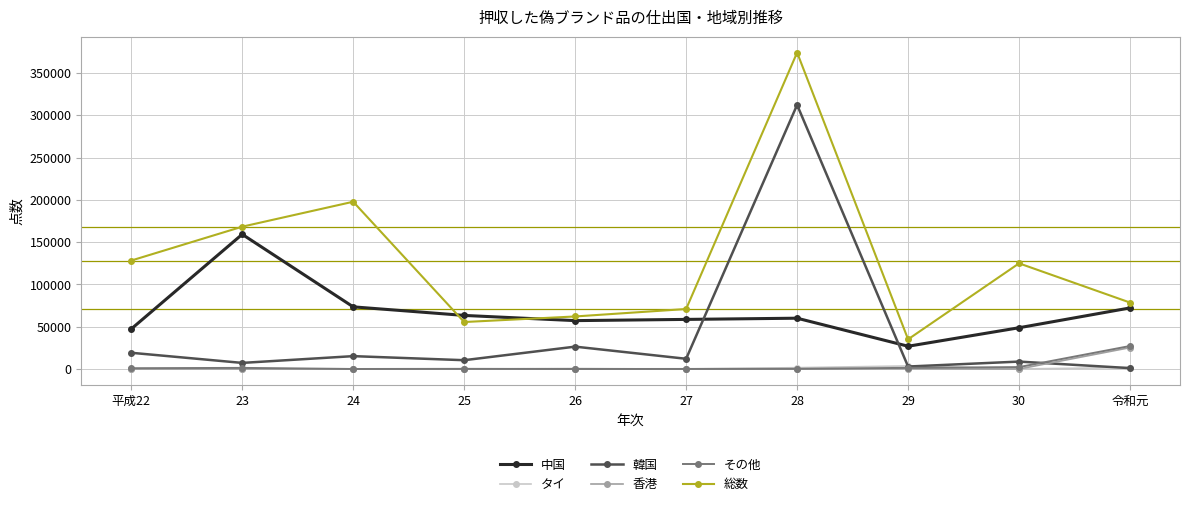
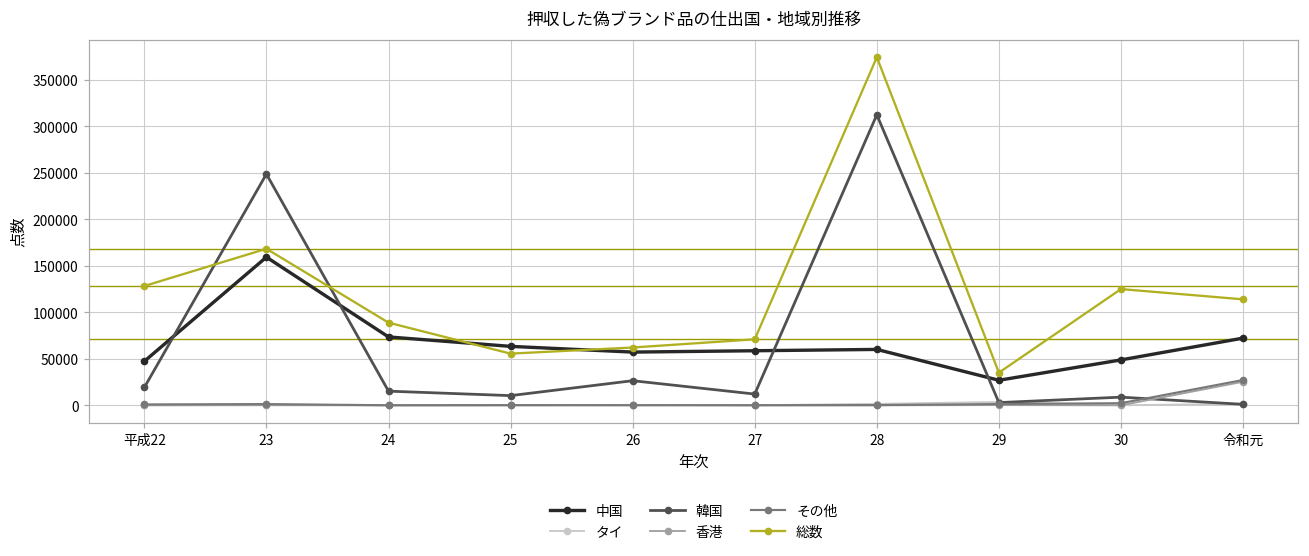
  {
    "中国": {
      "平成22": 50000,
      "23": 160000,
      "24": 70000,
      "25": 60000,
      "26": 60000,
      "27": 60000,
      "28": 60000,
      "29": 30000,
      "30": 50000,
      "令和元": 70000
    },
    "韓国": {
      "平成22": 20000,
-     "23": 10000,
+     "23": 250000,
      "24": 20000,
      "25": 10000,
      "26": 30000,
      "27": 10000,
      "28": 310000,
      "30": 10000
    },
    "総数": {
      "平成22": 130000,
      "23": 170000,
-     "24": 200000,
+     "24": 90000,
      "25": 60000,
      "26": 60000,
      "27": 70000,
      "28": 370000,
      "29": 40000,
      "30": 120000,
-     "令和元": 80000
+     "令和元": 110000
    }
  }
